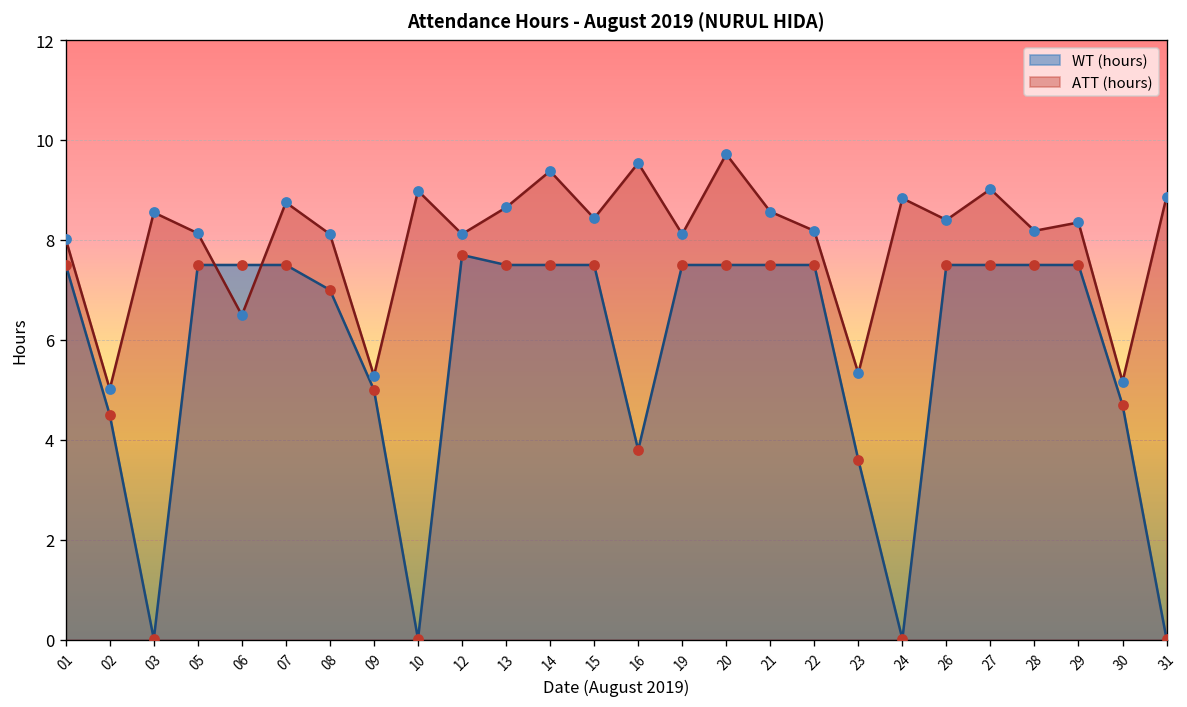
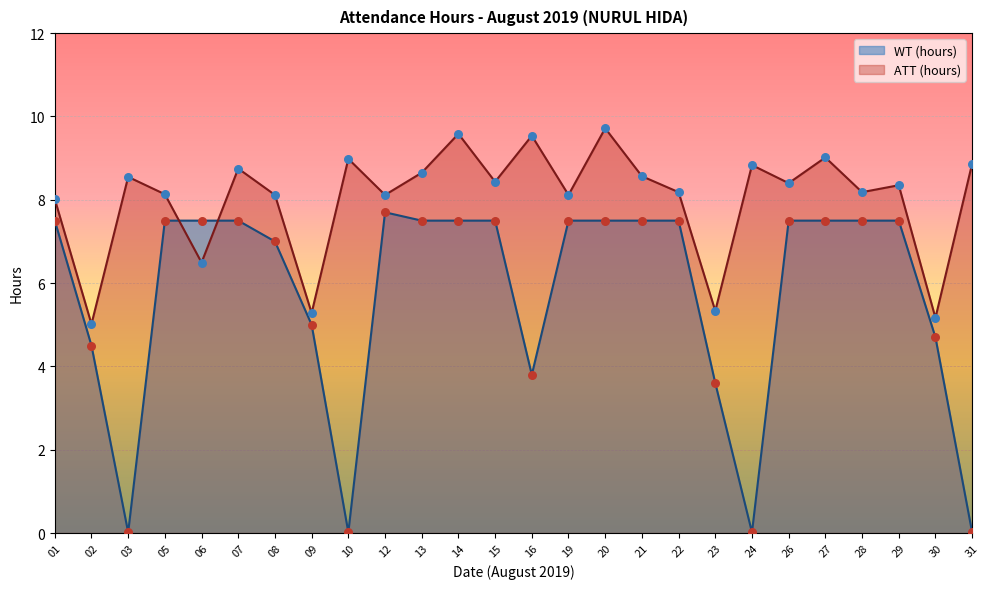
  {
    "WT (hours)": {
      "01": 7.5,
      "02": 4.5,
      "03": 0.0,
      "05": 7.5,
      "06": 7.5,
      "07": 7.5,
      "08": 7.0,
      "09": 5.0,
      "10": 0.0,
      "12": 7.7,
      "13": 7.5,
      "14": 7.5,
      "15": 7.5,
      "16": 3.8,
      "19": 7.5,
      "20": 7.5,
      "21": 7.5,
      "22": 7.5,
      "23": 3.6,
      "24": 0.0,
      "26": 7.5,
      "27": 7.5,
      "28": 7.5,
      "29": 7.5,
      "30": 4.7,
      "31": 0.0
    },
    "ATT (hours)": {
      "01": 8.0,
      "02": 5.0,
      "03": 8.6,
      "05": 8.1,
      "06": 6.5,
      "07": 8.8,
      "08": 8.1,
      "09": 5.3,
      "10": 9.0,
      "12": 8.1,
      "13": 8.7,
-     "14": 9.4,
+     "14": 9.6,
      "15": 8.4,
      "16": 9.5,
      "19": 8.1,
      "20": 9.7,
      "21": 8.6,
      "22": 8.2,
      "23": 5.3,
      "24": 8.8,
      "26": 8.4,
      "27": 9.0,
      "28": 8.2,
      "29": 8.4,
      "30": 5.2,
      "31": 8.9
    }
  }
